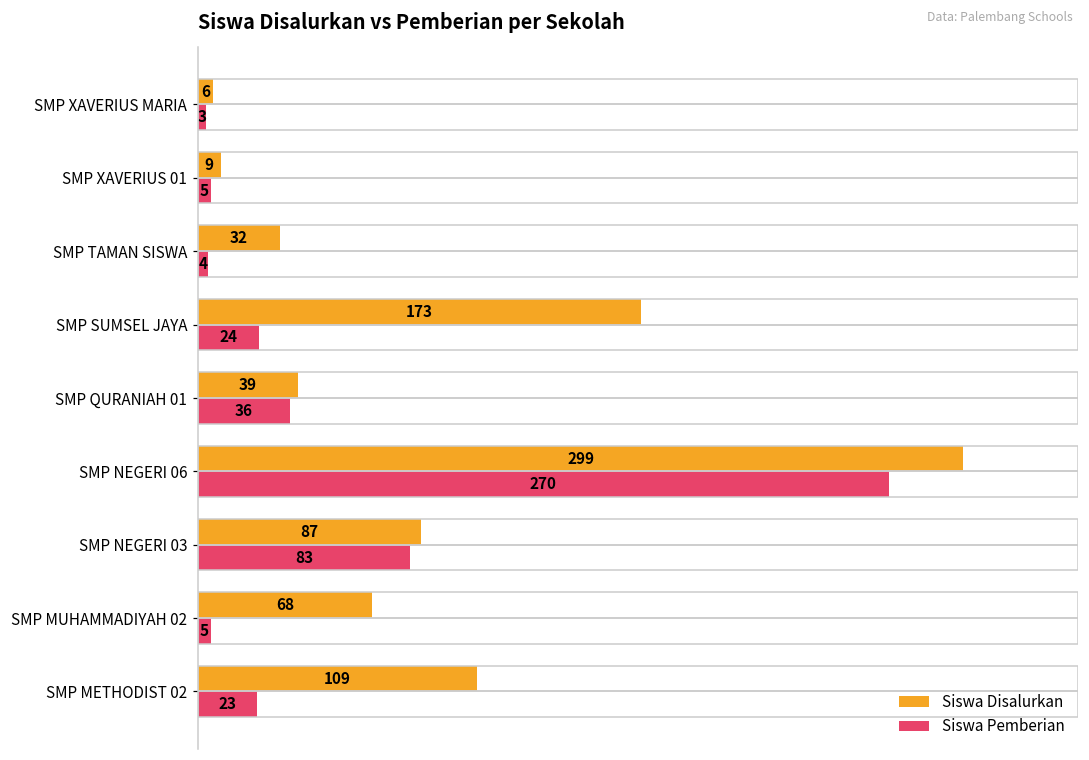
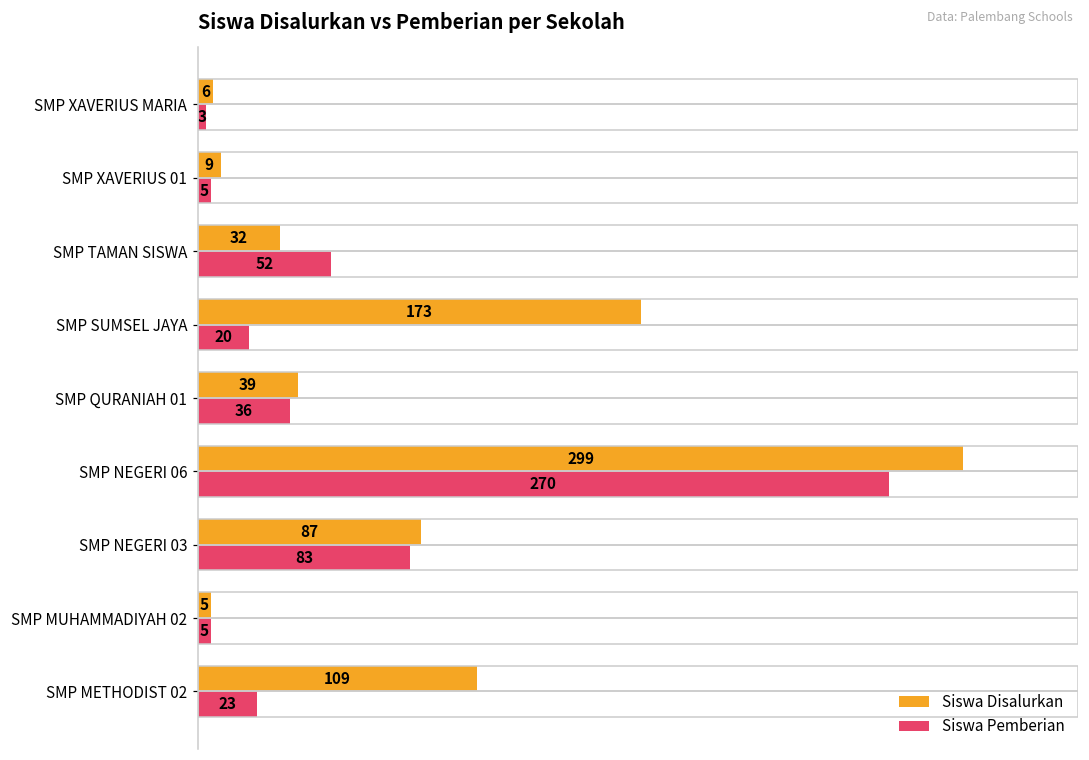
  {
    "Siswa Disalurkan": {
      "SMP XAVERIUS MARIA": 6,
      "SMP XAVERIUS 01": 9,
      "SMP TAMAN SISWA": 32,
      "SMP SUMSEL JAYA": 173,
      "SMP QURANIAH 01": 39,
      "SMP NEGERI 06": 299,
      "SMP NEGERI 03": 87,
-     "SMP MUHAMMADIYAH 02": 68,
+     "SMP MUHAMMADIYAH 02": 5,
      "SMP METHODIST 02": 109
    },
    "Siswa Pemberian": {
      "SMP XAVERIUS MARIA": 3,
      "SMP XAVERIUS 01": 5,
-     "SMP TAMAN SISWA": 4,
-     "SMP SUMSEL JAYA": 24,
+     "SMP TAMAN SISWA": 52,
+     "SMP SUMSEL JAYA": 20,
      "SMP QURANIAH 01": 36,
      "SMP NEGERI 06": 270,
      "SMP NEGERI 03": 83,
      "SMP MUHAMMADIYAH 02": 5,
      "SMP METHODIST 02": 23
    }
  }
